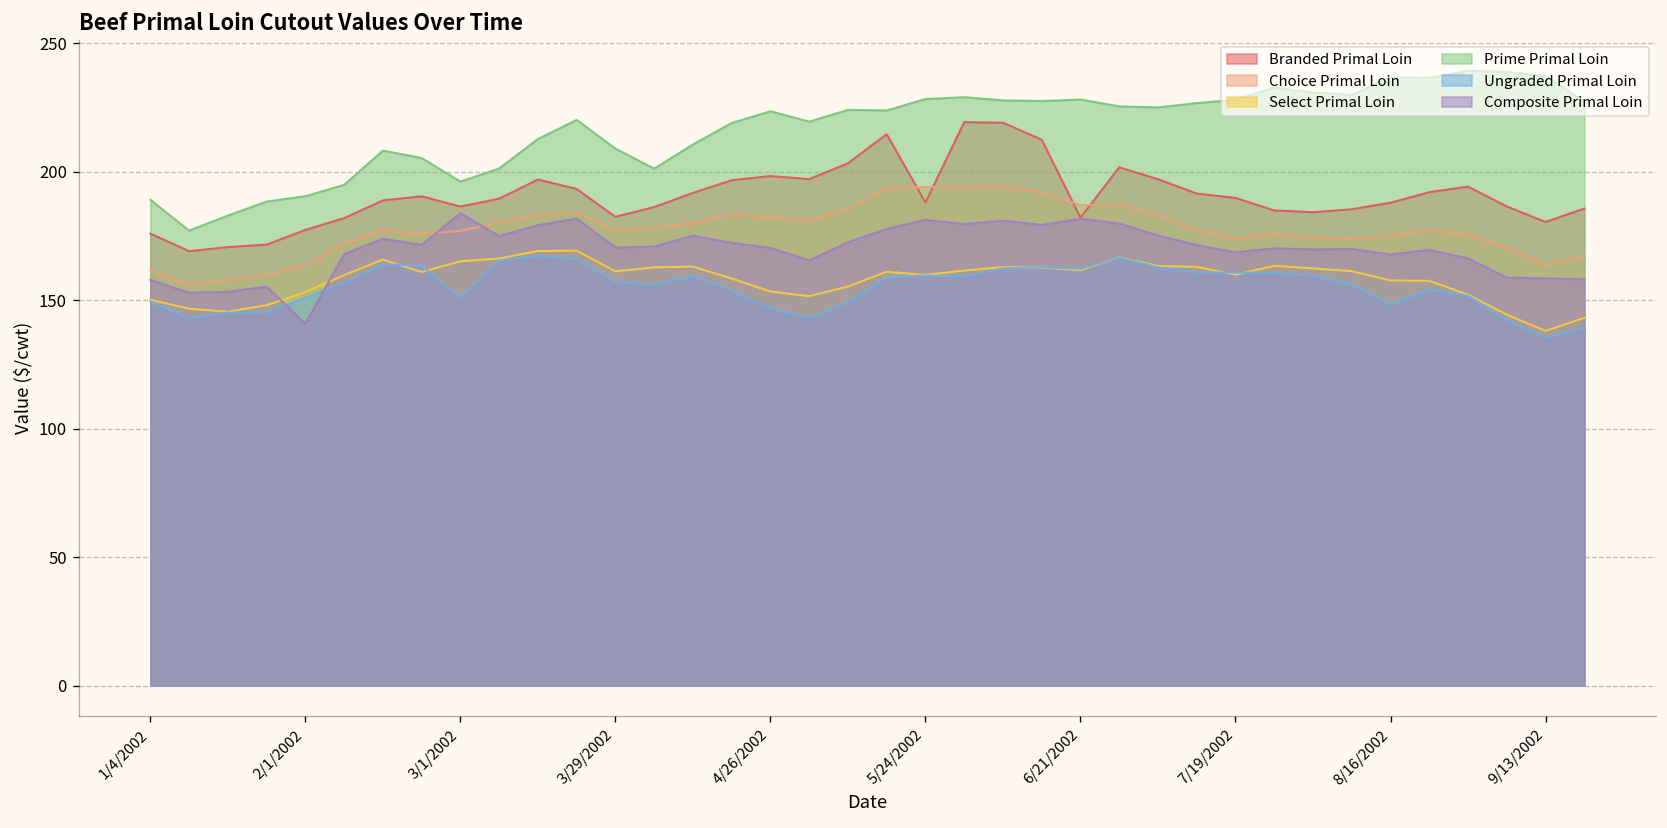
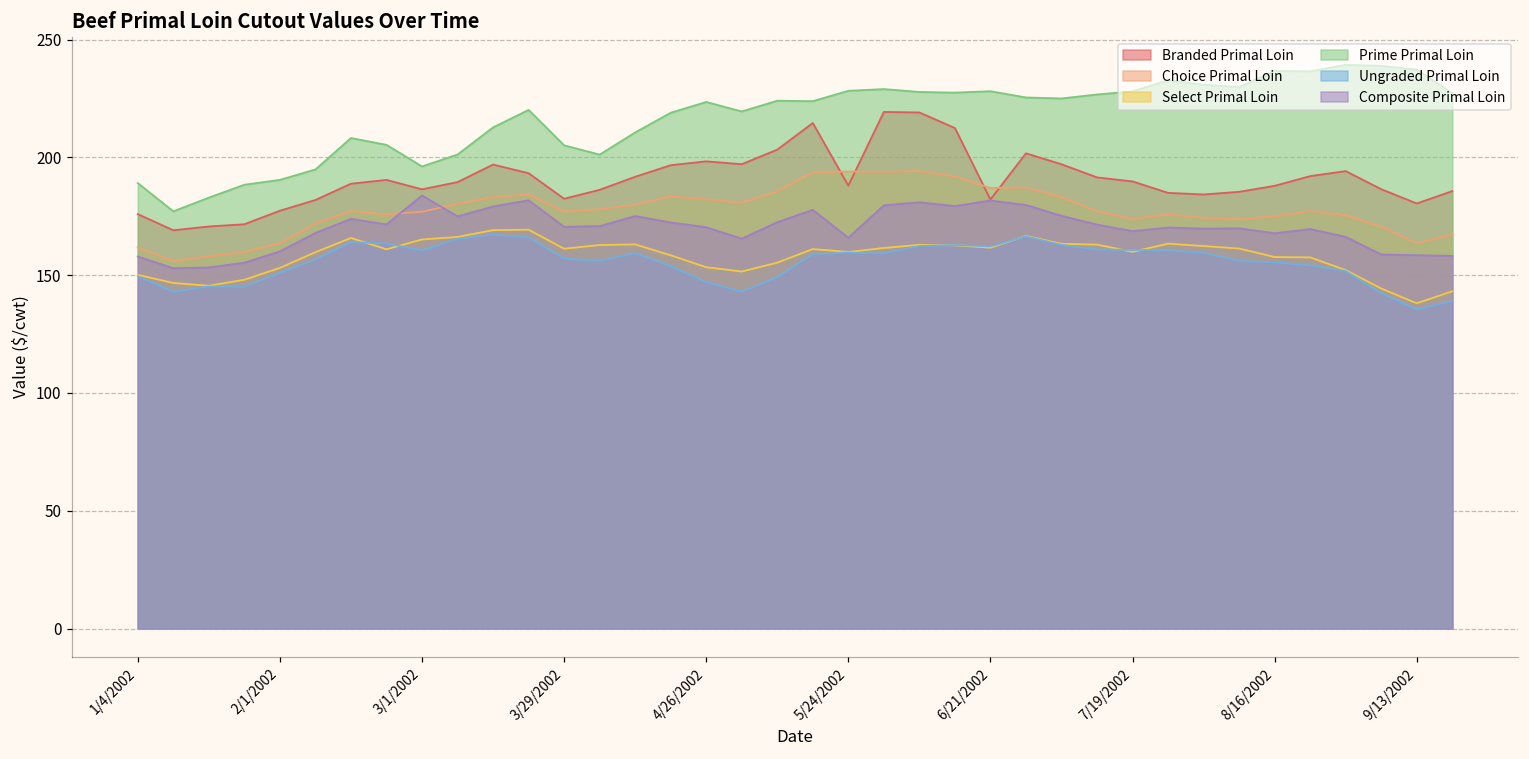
  {
    "Branded Primal Loin": {
      "1/4/2002": 176,
      "2/1/2002": 177,
      "3/1/2002": 186,
      "3/29/2002": 182,
      "4/26/2002": 198,
      "5/24/2002": 188,
      "7/19/2002": 190,
      "8/16/2002": 188,
      "9/13/2002": 180
    },
    "Prime Primal Loin": {
      "1/4/2002": 189,
      "2/1/2002": 190,
      "3/1/2002": 196,
-     "3/29/2002": 209,
+     "3/29/2002": 205,
      "4/26/2002": 224,
      "5/24/2002": 228,
      "6/21/2002": 228
    },
    "Ungraded Primal Loin": {
      "2/1/2002": 151,
-     "3/1/2002": 151,
+     "3/1/2002": 160,
      "3/29/2002": 157,
      "4/26/2002": 147,
-     "8/16/2002": 148,
+     "8/16/2002": 155,
      "9/13/2002": 135
    },
    "Composite Primal Loin": {
      "1/4/2002": 158,
-     "2/1/2002": 141,
+     "2/1/2002": 160,
      "3/1/2002": 184,
      "3/29/2002": 171,
      "4/26/2002": 170,
-     "5/24/2002": 181,
+     "5/24/2002": 166,
      "7/19/2002": 169,
      "8/16/2002": 168,
      "9/13/2002": 158
    }
  }
